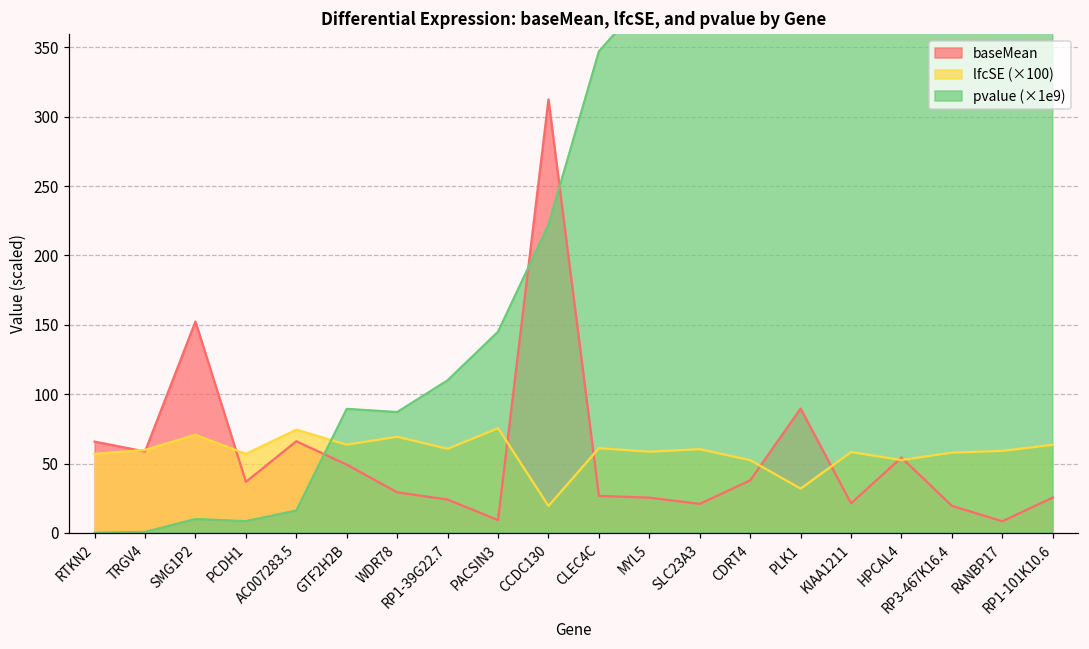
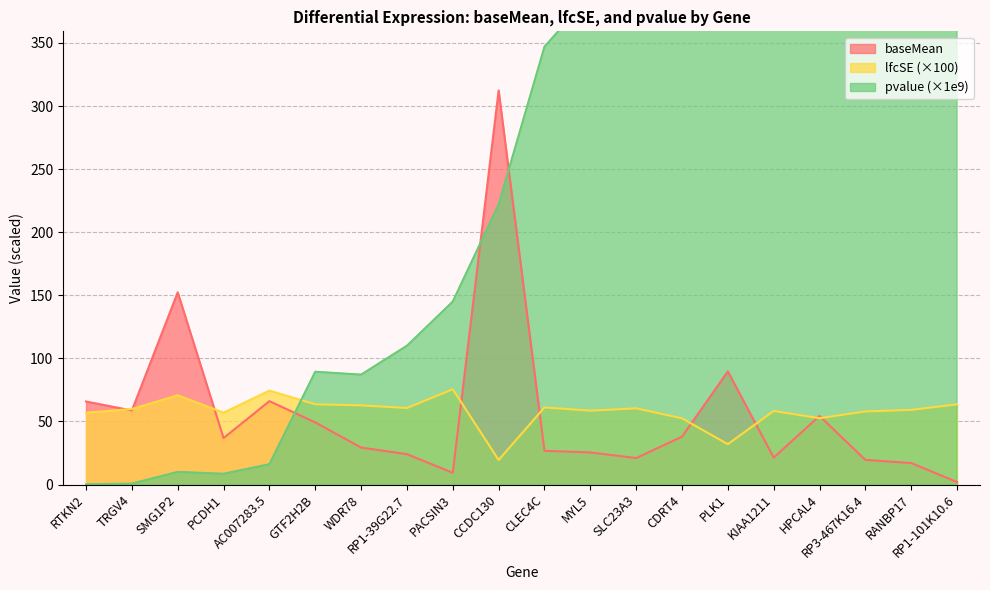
  {
    "baseMean": {
      "RTKN2": 66,
      "SMG1P2": 152,
      "PCDH1": 37,
      "AC007283.5": 66,
      "GTF2H2B": 49,
      "WDR78": 29,
      "RP1-39G22.7": 24,
      "PACSIN3": 9,
      "CCDC130": 312,
      "CLEC4C": 27,
      "MYL5": 25,
      "SLC23A3": 21,
      "CDRT4": 38,
      "PLK1": 90,
      "KIAA1211": 21,
      "RP3-467K16.4": 20,
-     "RANBP17": 8,
-     "RP1-101K10.6": 26
+     "RANBP17": 17,
+     "RP1-101K10.6": 2
    },
    "lfcSE (×100)": {
      "RTKN2": 57,
      "SMG1P2": 71,
      "PCDH1": 57,
      "AC007283.5": 74,
      "GTF2H2B": 64,
-     "WDR78": 69,
+     "WDR78": 63,
      "RP1-39G22.7": 61,
      "PACSIN3": 76,
      "CCDC130": 19,
      "CLEC4C": 61,
      "MYL5": 59,
      "SLC23A3": 60,
      "CDRT4": 52,
      "PLK1": 32,
      "KIAA1211": 58,
      "RP3-467K16.4": 58,
      "RANBP17": 59,
      "RP1-101K10.6": 64
    },
    "pvalue (×1e9)": {
      "RTKN2": 0,
      "TRGV4": 1,
      "SMG1P2": 10,
      "PCDH1": 9,
      "AC007283.5": 16,
      "GTF2H2B": 89,
      "WDR78": 87,
      "RP1-39G22.7": 110,
      "PACSIN3": 145,
      "CCDC130": 222,
      "CLEC4C": 347
    }
  }
